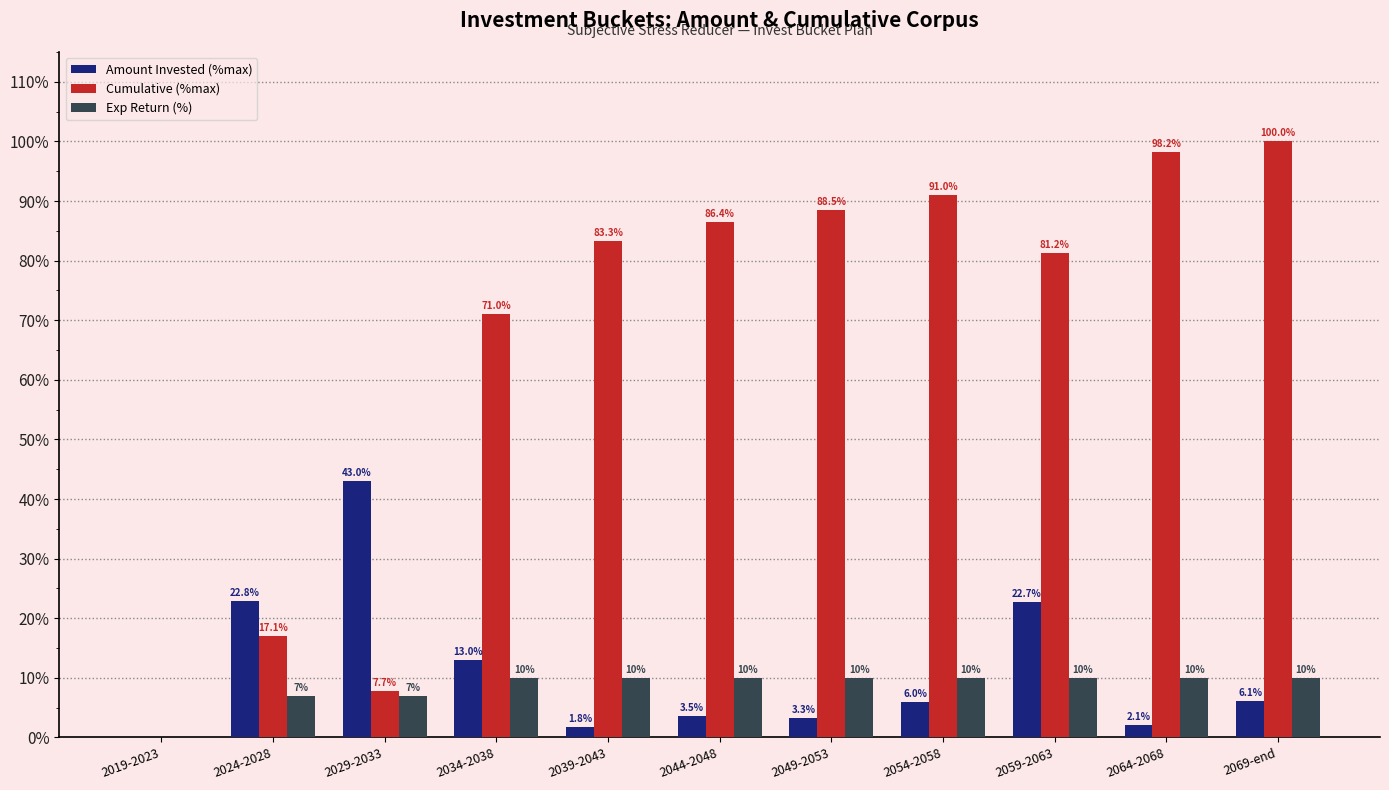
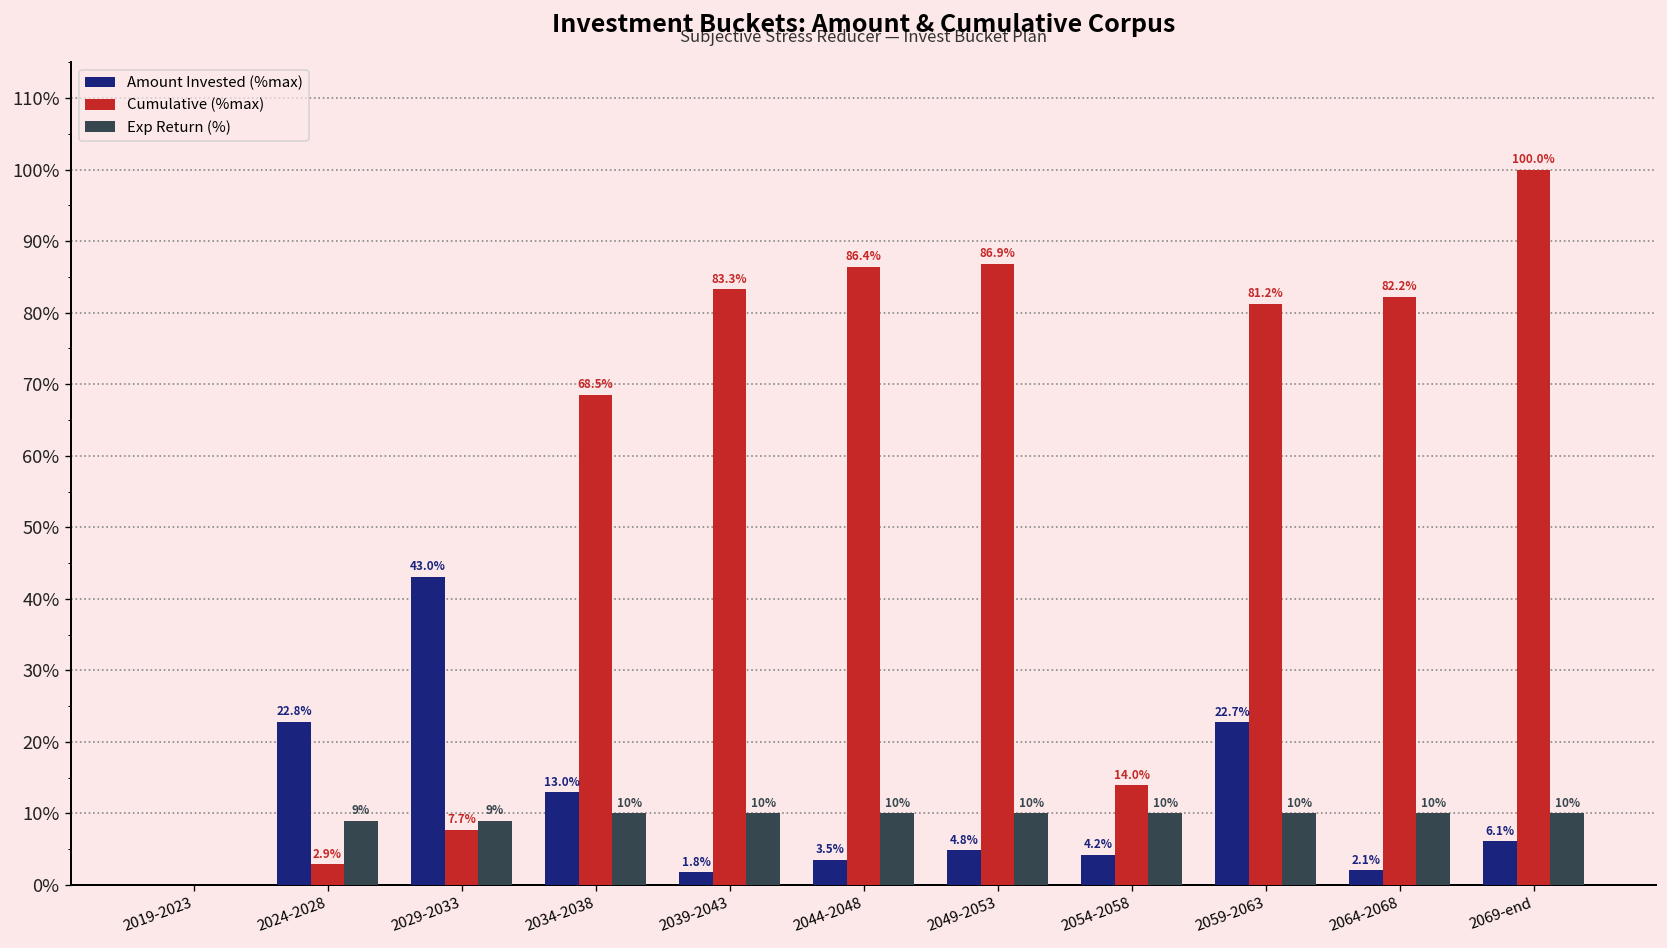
  {
    "Amount Invested (%max)": {
      "2024-2028": "22.8%",
      "2029-2033": "43.0%",
      "2034-2038": "13.0%",
      "2039-2043": "1.8%",
      "2044-2048": "3.5%",
-     "2049-2053": "3.3%",
-     "2054-2058": "6.0%",
+     "2049-2053": "4.8%",
+     "2054-2058": "4.2%",
      "2059-2063": "22.7%",
      "2064-2068": "2.1%",
      "2069-end": "6.1%"
    },
    "Cumulative (%max)": {
-     "2024-2028": "17.1%",
+     "2024-2028": "2.9%",
      "2029-2033": "7.7%",
-     "2034-2038": "71.0%",
+     "2034-2038": "68.5%",
      "2039-2043": "83.3%",
      "2044-2048": "86.4%",
-     "2049-2053": "88.5%",
-     "2054-2058": "91.0%",
+     "2049-2053": "86.9%",
+     "2054-2058": "14.0%",
      "2059-2063": "81.2%",
-     "2064-2068": "98.2%",
+     "2064-2068": "82.2%",
      "2069-end": "100.0%"
    },
    "Exp Return (%)": {
-     "2024-2028": "7%",
-     "2029-2033": "7%",
+     "2024-2028": "9%",
+     "2029-2033": "9%",
      "2034-2038": "10%",
      "2039-2043": "10%",
      "2044-2048": "10%",
      "2049-2053": "10%",
      "2054-2058": "10%",
      "2059-2063": "10%",
      "2064-2068": "10%",
      "2069-end": "10%"
    }
  }
